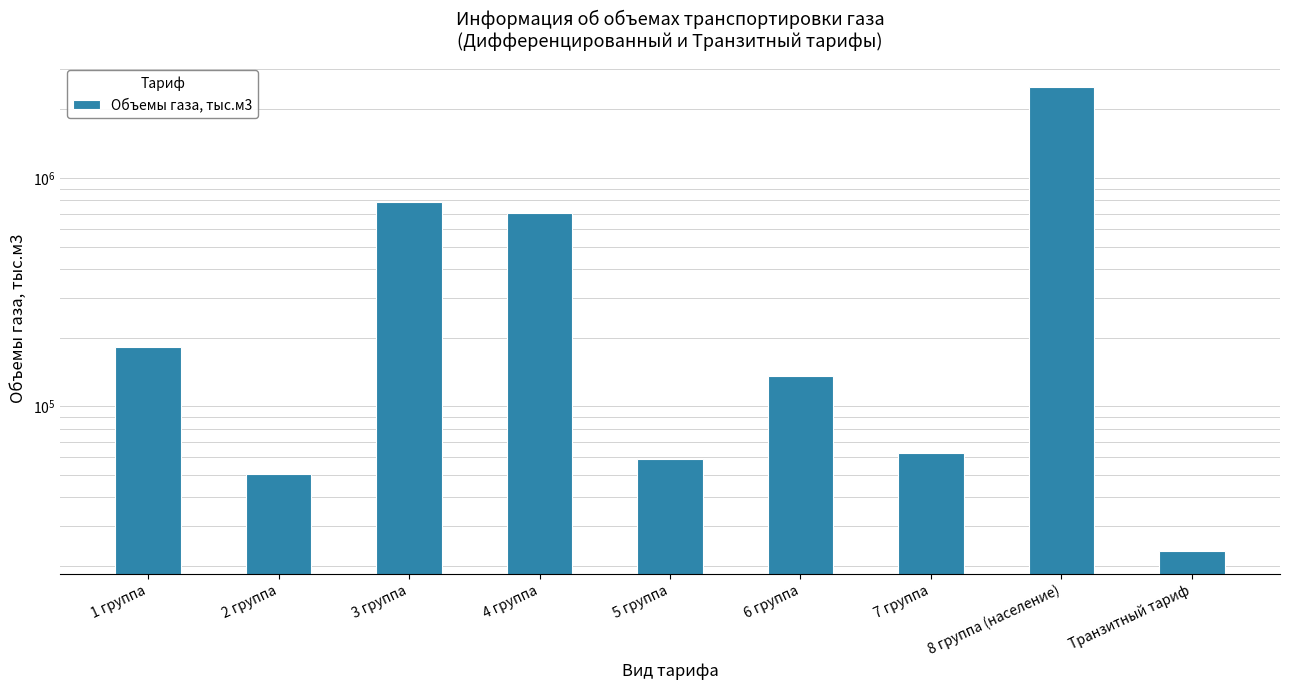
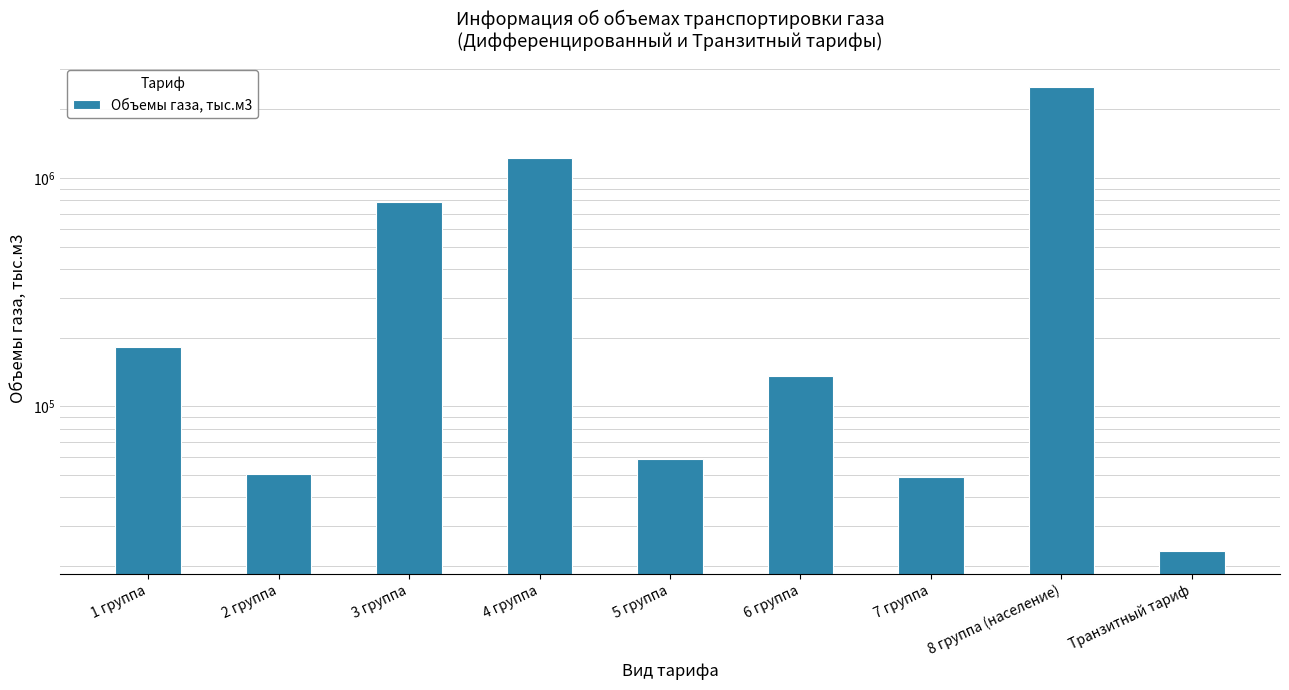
  {
    "1 группа": 180000,
    "2 группа": 50000,
    "3 группа": 780000,
-   "4 группа": 700000,
+   "4 группа": 1200000,
    "5 группа": 59000,
    "6 группа": 140000,
-   "7 группа": 62000,
+   "7 группа": 49000,
    "8 группа (население)": 2500000,
    "Транзитный тариф": 23000
  }
